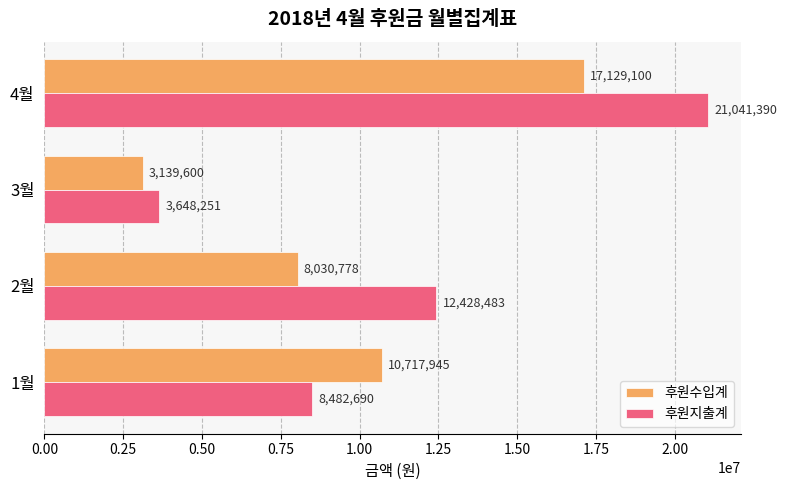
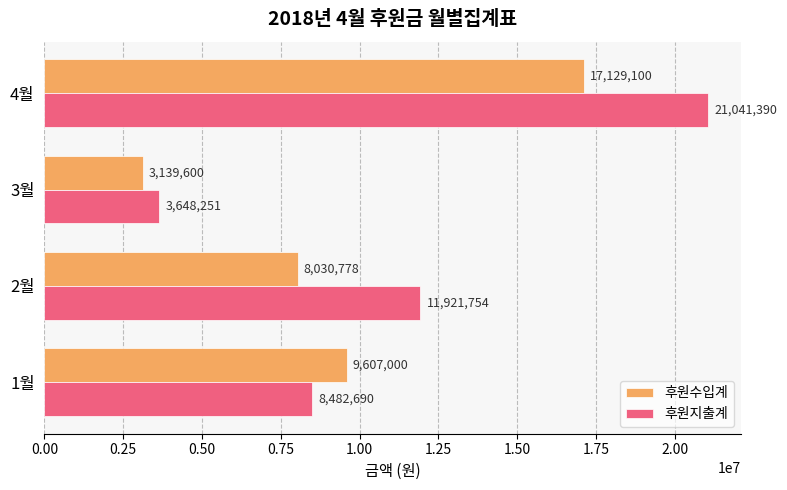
  {
    "후원수입계": {
      "4월": "17,129,100",
      "3월": "3,139,600",
      "2월": "8,030,778",
-     "1월": "10,717,945"
+     "1월": "9,607,000"
    },
    "후원지출계": {
      "4월": "21,041,390",
      "3월": "3,648,251",
-     "2월": "12,428,483",
+     "2월": "11,921,754",
      "1월": "8,482,690"
    }
  }
